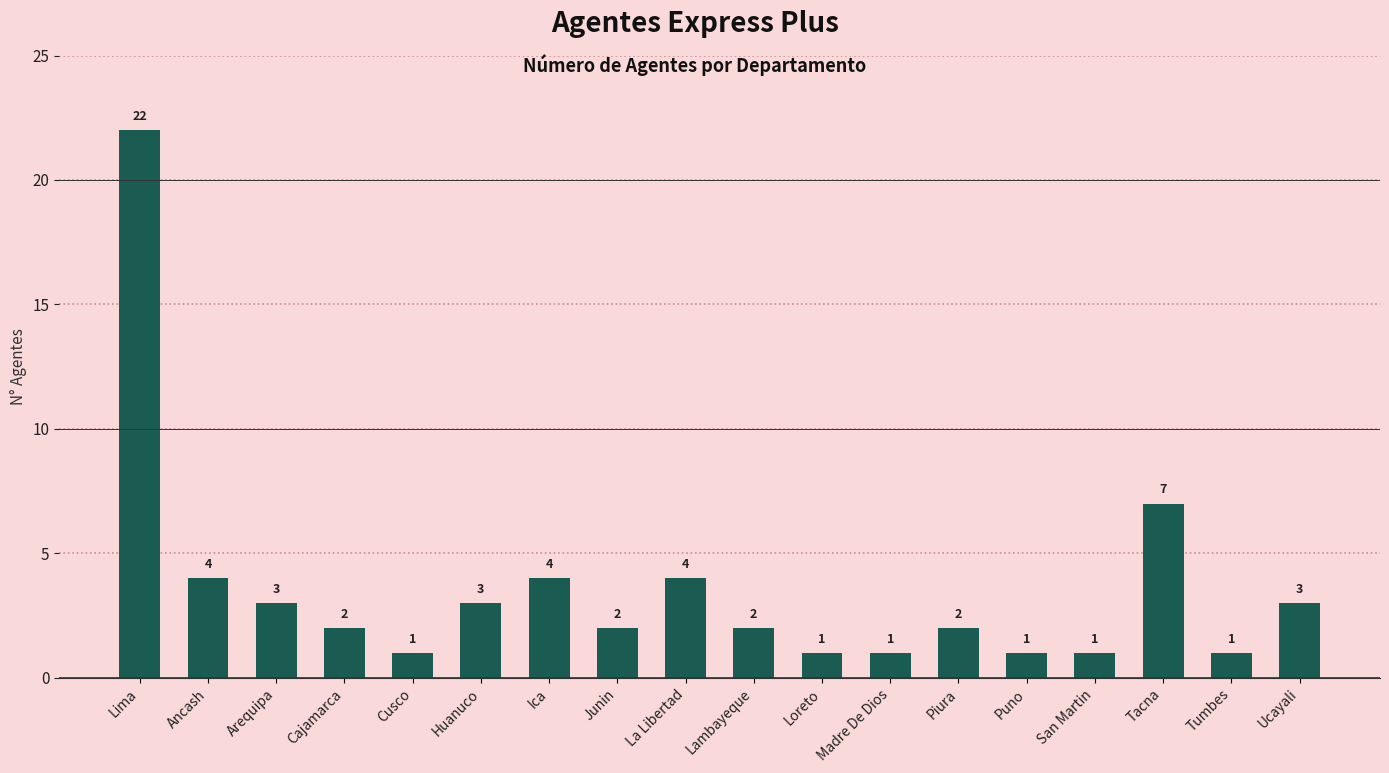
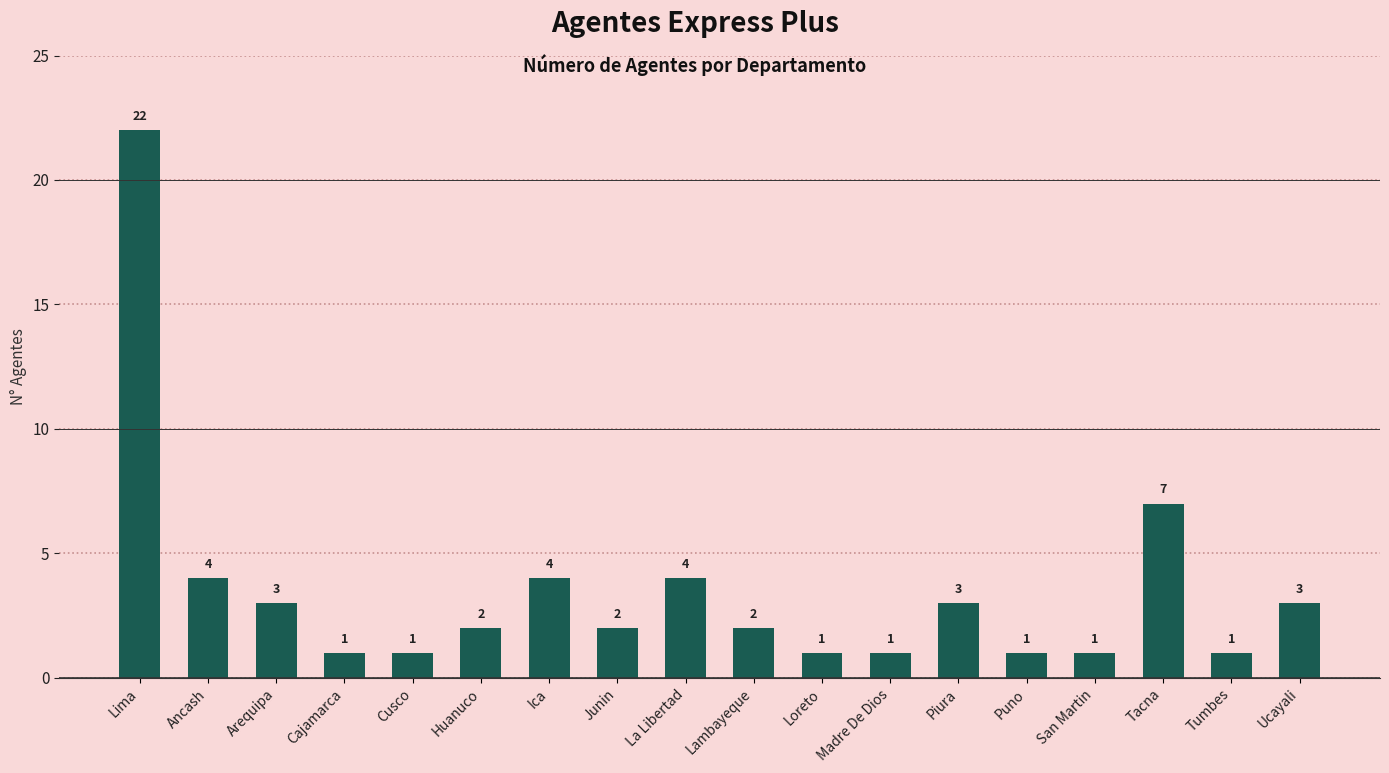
  {
    "Lima": 22,
    "Ancash": 4,
    "Arequipa": 3,
-   "Cajamarca": 2,
+   "Cajamarca": 1,
    "Cusco": 1,
-   "Huanuco": 3,
+   "Huanuco": 2,
    "Ica": 4,
    "Junin": 2,
    "La Libertad": 4,
    "Lambayeque": 2,
    "Loreto": 1,
    "Madre De Dios": 1,
-   "Piura": 2,
+   "Piura": 3,
    "Puno": 1,
    "San Martin": 1,
    "Tacna": 7,
    "Tumbes": 1,
    "Ucayali": 3
  }
